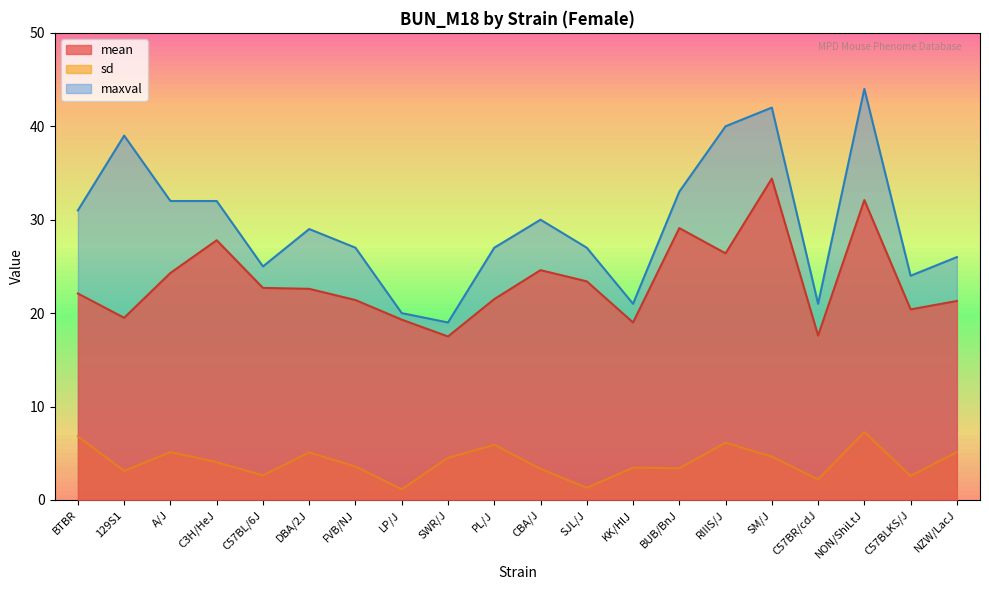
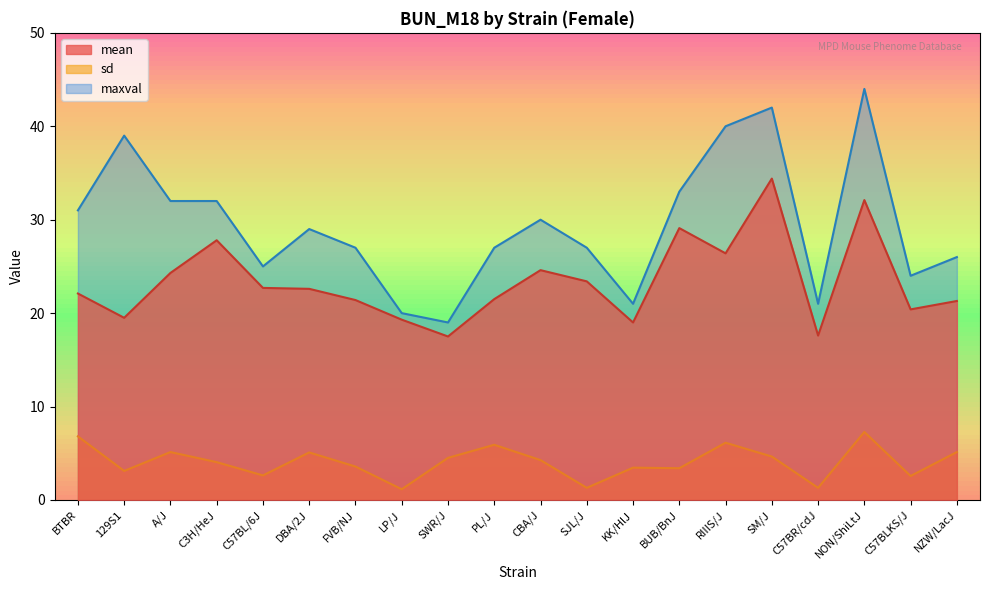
  {
    "mean": {
      "BTBR": 22,
      "129S1": 20,
      "A/J": 24,
      "C3H/HeJ": 28,
      "C57BL/6J": 23,
      "DBA/2J": 23,
      "FVB/NJ": 21,
      "LP/J": 19,
      "SWR/J": 18,
      "PL/J": 22,
      "CBA/J": 25,
      "SJL/J": 23,
      "KK/HlJ": 19,
      "BUB/BnJ": 29,
      "RIIIS/J": 26,
      "SM/J": 34,
      "C57BR/cdJ": 18,
      "NON/ShiLtJ": 32,
      "C57BLKS/J": 20,
      "NZW/LacJ": 21
    },
    "sd": {
      "BTBR": 7,
      "129S1": 3,
      "A/J": 5,
      "C3H/HeJ": 4,
      "C57BL/6J": 3,
      "DBA/2J": 5,
      "FVB/NJ": 4,
      "LP/J": 1,
      "SWR/J": 5,
      "PL/J": 6,
-     "CBA/J": 3,
+     "CBA/J": 4,
      "SJL/J": 1,
      "KK/HlJ": 3,
      "BUB/BnJ": 3,
      "RIIIS/J": 6,
      "SM/J": 5,
-     "C57BR/cdJ": 2,
+     "C57BR/cdJ": 1,
      "NON/ShiLtJ": 7,
      "C57BLKS/J": 3,
      "NZW/LacJ": 5
    },
    "maxval": {
      "BTBR": 31,
      "129S1": 39,
      "A/J": 32,
      "C3H/HeJ": 32,
      "C57BL/6J": 25,
      "DBA/2J": 29,
      "FVB/NJ": 27,
      "LP/J": 20,
      "SWR/J": 19,
      "PL/J": 27,
      "CBA/J": 30,
      "SJL/J": 27,
      "KK/HlJ": 21,
      "BUB/BnJ": 33,
      "RIIIS/J": 40,
      "SM/J": 42,
      "C57BR/cdJ": 21,
      "NON/ShiLtJ": 44,
      "C57BLKS/J": 24,
      "NZW/LacJ": 26
    }
  }
